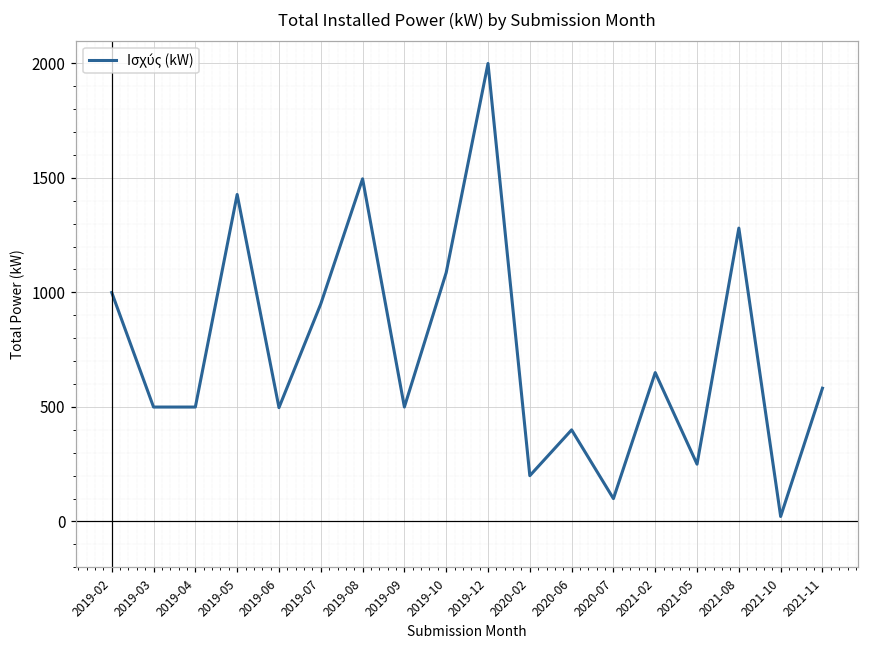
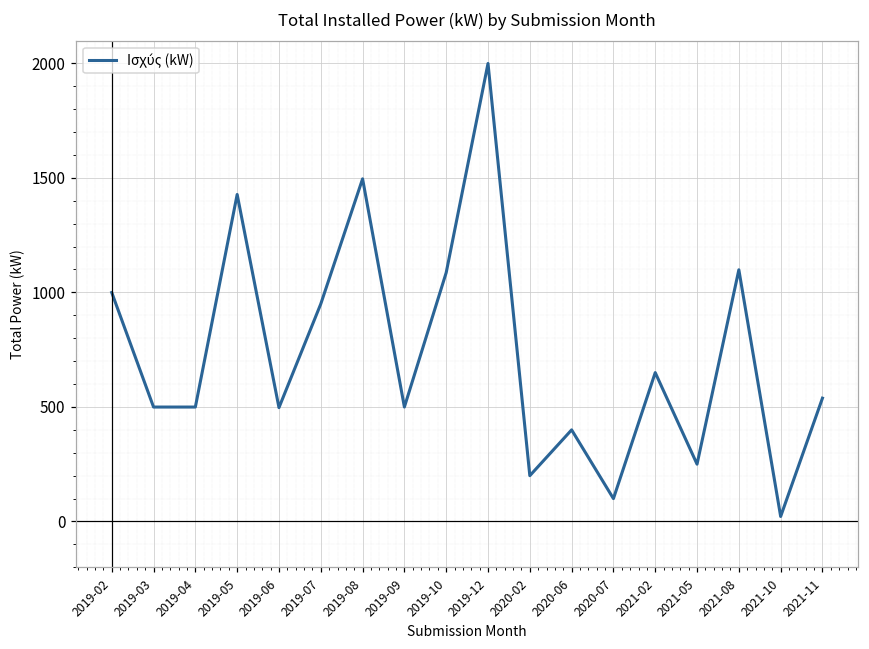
  {
    "2019-02": 1000,
    "2019-03": 500,
    "2019-04": 500,
    "2019-05": 1430,
    "2019-06": 500,
    "2019-07": 950,
    "2019-08": 1500,
    "2019-09": 500,
    "2019-10": 1090,
    "2019-12": 2000,
    "2020-02": 200,
    "2020-06": 400,
    "2020-07": 100,
    "2021-02": 650,
    "2021-05": 250,
-   "2021-08": 1280,
+   "2021-08": 1100,
    "2021-10": 20,
-   "2021-11": 580
+   "2021-11": 540
  }
